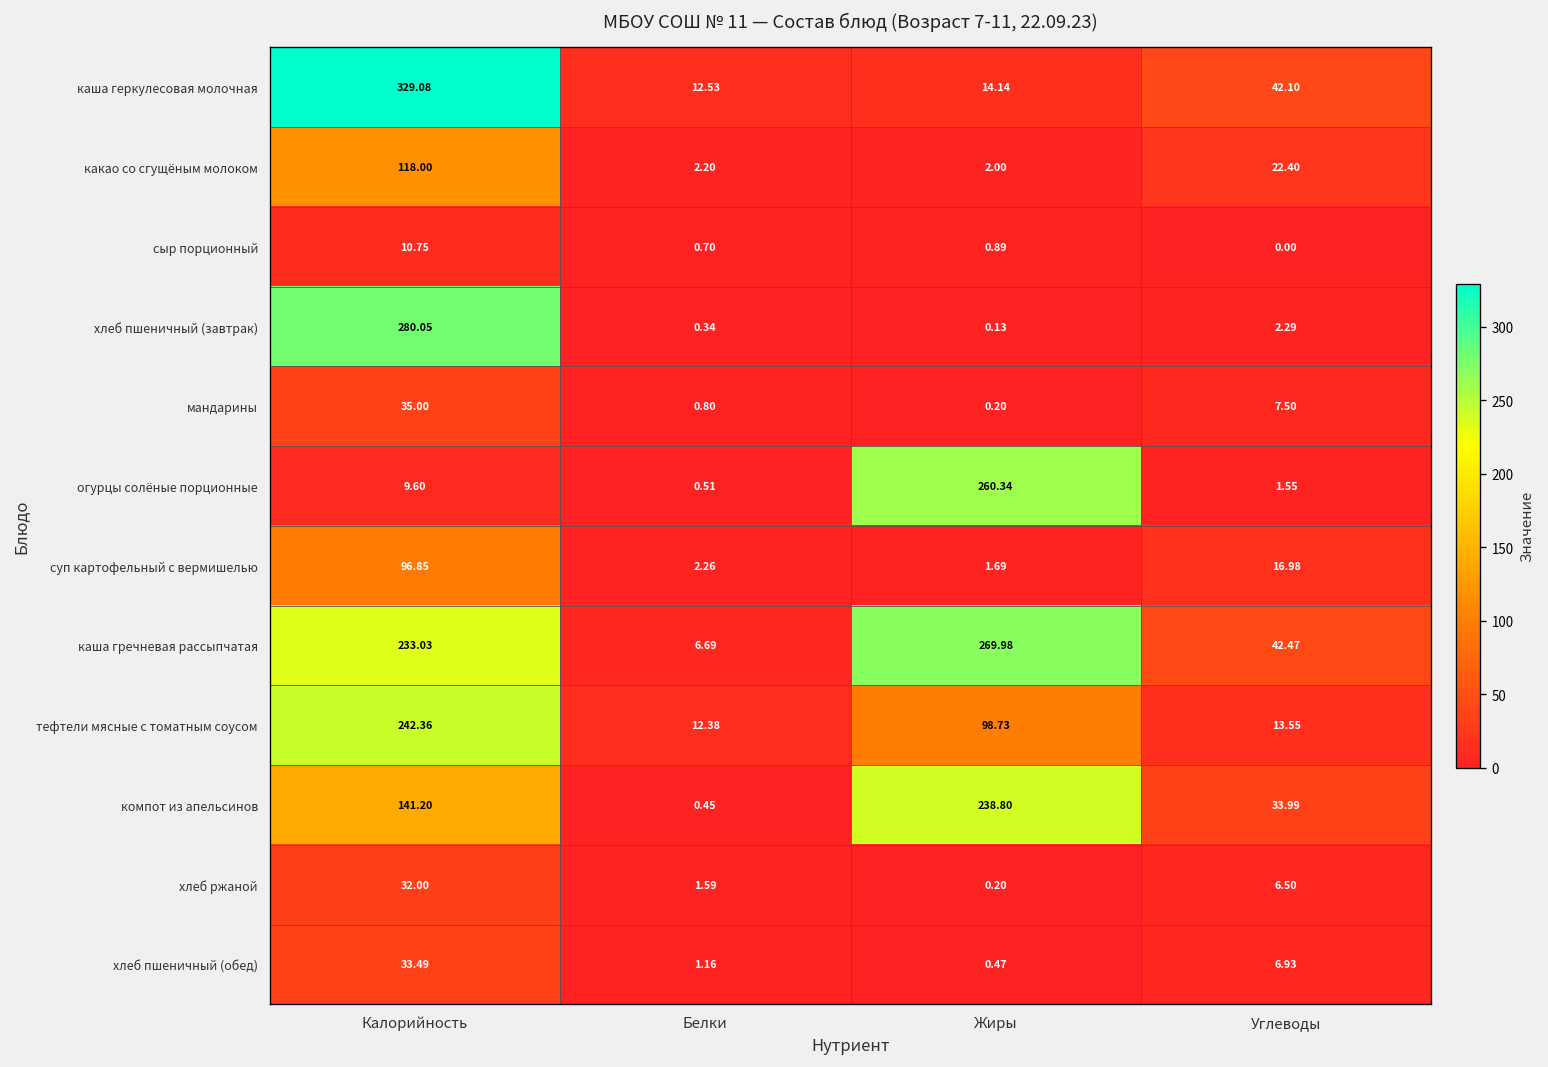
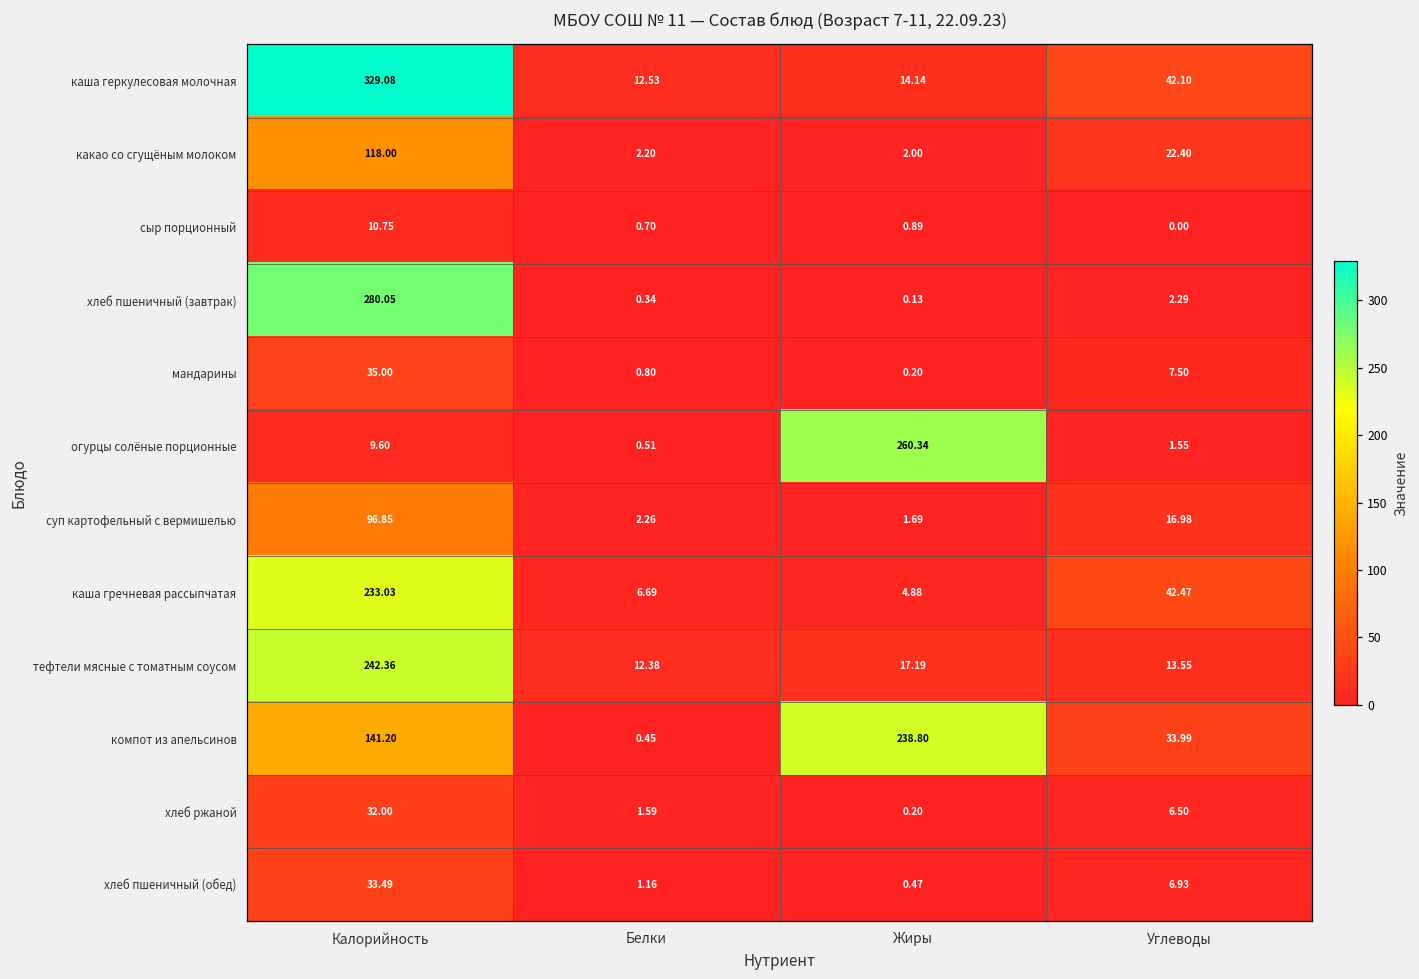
  {
    "каша геркулесовая молочная": {
      "Калорийность": 329.08,
      "Белки": 12.53,
      "Жиры": 14.14,
      "Углеводы": 42.10
    },
    "какао со сгущёным молоком": {
      "Калорийность": 118.00,
      "Белки": 2.20,
      "Жиры": 2.00,
      "Углеводы": 22.40
    },
    "сыр порционный": {
      "Калорийность": 10.75,
      "Белки": 0.70,
      "Жиры": 0.89,
      "Углеводы": 0.00
    },
    "хлеб пшеничный (завтрак)": {
      "Калорийность": 280.05,
      "Белки": 0.34,
      "Жиры": 0.13,
      "Углеводы": 2.29
    },
    "мандарины": {
      "Калорийность": 35.00,
      "Белки": 0.80,
      "Жиры": 0.20,
      "Углеводы": 7.50
    },
    "огурцы солёные порционные": {
      "Калорийность": 9.60,
      "Белки": 0.51,
      "Жиры": 260.34,
      "Углеводы": 1.55
    },
    "суп картофельный с вермишелью": {
      "Калорийность": 96.85,
      "Белки": 2.26,
      "Жиры": 1.69,
      "Углеводы": 16.98
    },
    "каша гречневая рассыпчатая": {
      "Калорийность": 233.03,
      "Белки": 6.69,
-     "Жиры": 269.98,
+     "Жиры": 4.88,
      "Углеводы": 42.47
    },
    "тефтели мясные с томатным соусом": {
      "Калорийность": 242.36,
      "Белки": 12.38,
-     "Жиры": 98.73,
+     "Жиры": 17.19,
      "Углеводы": 13.55
    },
    "компот из апельсинов": {
      "Калорийность": 141.20,
      "Белки": 0.45,
      "Жиры": 238.80,
      "Углеводы": 33.99
    },
    "хлеб ржаной": {
      "Калорийность": 32.00,
      "Белки": 1.59,
      "Жиры": 0.20,
      "Углеводы": 6.50
    },
    "хлеб пшеничный (обед)": {
      "Калорийность": 33.49,
      "Белки": 1.16,
      "Жиры": 0.47,
      "Углеводы": 6.93
    }
  }
